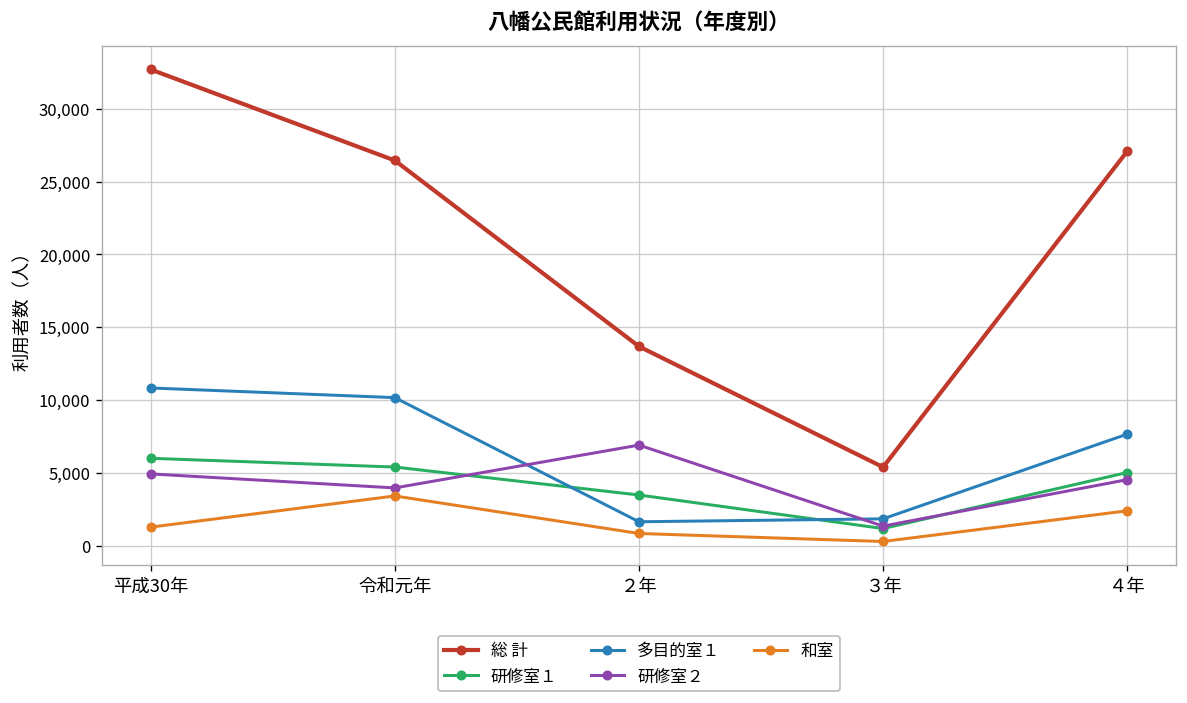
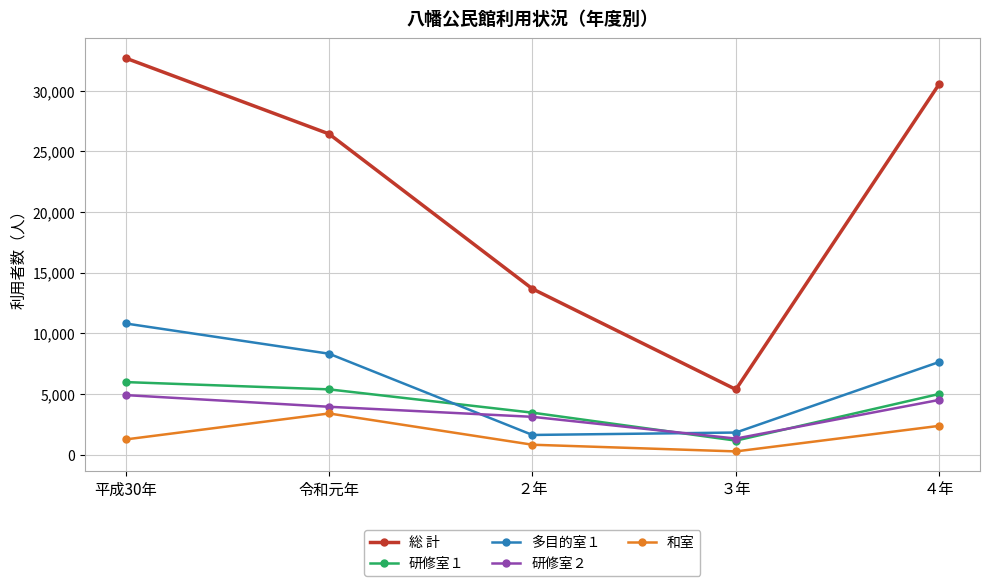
  {
    "総 計": {
      "平成30年": "32,700",
      "令和元年": "26,500",
      "２年": "13,700",
      "３年": "5,400",
-     "４年": "27,100"
+     "４年": "30,600"
    },
    "研修室１": {
      "平成30年": "6,000",
      "令和元年": "5,400",
      "２年": "3,500",
      "４年": "5,000"
    },
    "多目的室１": {
      "平成30年": "10,800",
-     "令和元年": "10,200",
+     "令和元年": "8,300",
      "２年": "1,600",
      "３年": "1,800",
      "４年": "7,700"
    },
    "研修室２": {
      "平成30年": "4,900",
      "令和元年": "4,000",
-     "２年": "6,900",
+     "２年": "3,100",
      "４年": "4,500"
    },
    "和室": {
      "平成30年": "1,300",
      "令和元年": "3,400",
      "２年": "800",
      "３年": "300",
      "４年": "2,400"
    }
  }
